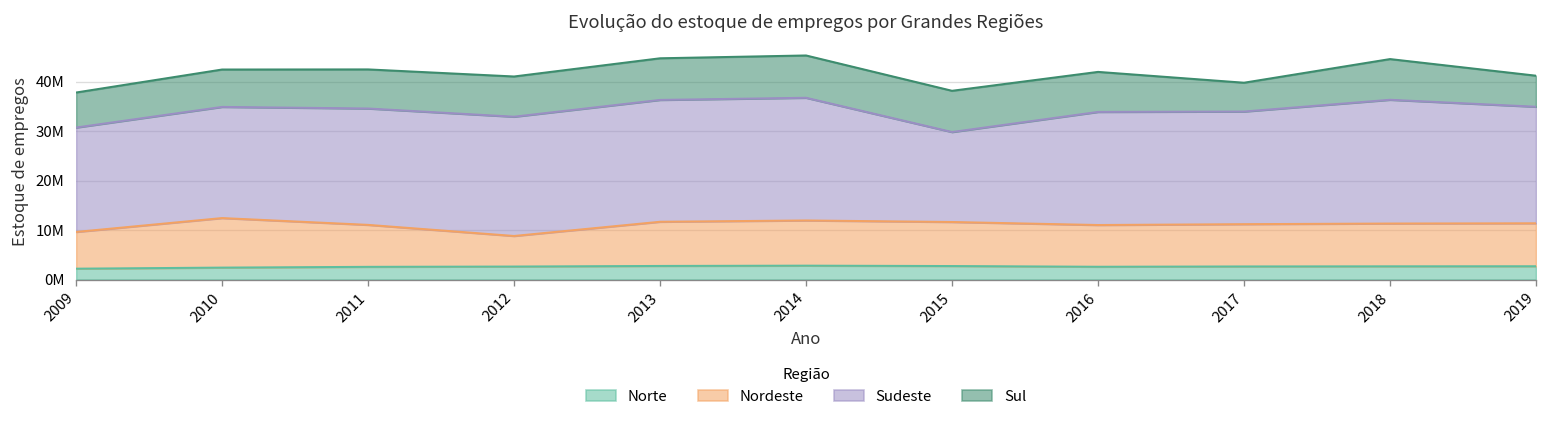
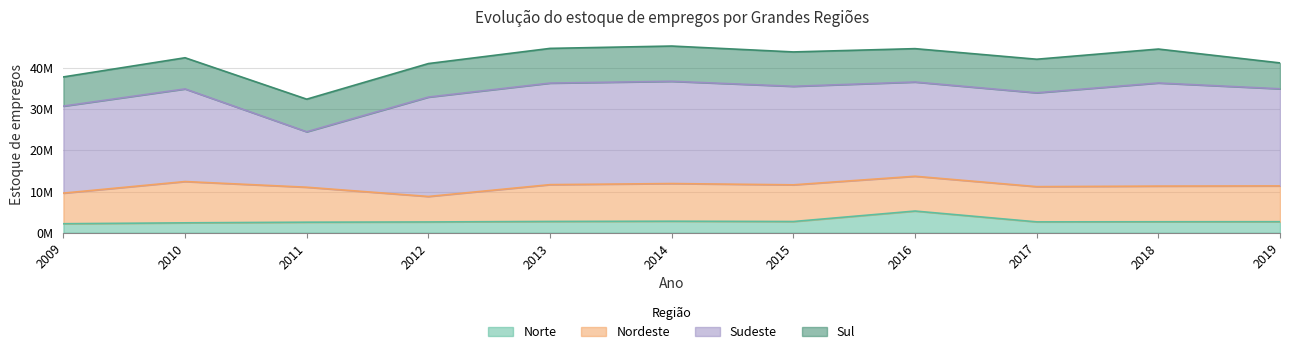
  {
    "Norte": {
      "2009": 2000000,
      "2010": 2000000,
      "2011": 3000000,
      "2012": 3000000,
      "2013": 3000000,
      "2014": 3000000,
      "2015": 3000000,
-     "2016": 3000000,
+     "2016": 5000000,
      "2017": 3000000,
      "2018": 3000000,
      "2019": 3000000
    },
    "Nordeste": {
      "2009": 7000000,
      "2010": 10000000,
      "2011": 8000000,
      "2012": 6000000,
      "2013": 9000000,
      "2014": 9000000,
      "2015": 9000000,
      "2016": 8000000,
      "2017": 9000000,
      "2018": 9000000,
      "2019": 9000000
    },
    "Sudeste": {
      "2009": 21000000,
      "2010": 22000000,
-     "2011": 24000000,
+     "2011": 13000000,
      "2012": 24000000,
      "2013": 25000000,
      "2014": 25000000,
-     "2015": 18000000,
+     "2015": 24000000,
      "2016": 23000000,
      "2017": 23000000,
      "2018": 25000000,
      "2019": 24000000
    },
    "Sul": {
      "2009": 7000000,
      "2010": 8000000,
      "2011": 8000000,
      "2012": 8000000,
      "2013": 8000000,
      "2014": 9000000,
      "2015": 8000000,
      "2016": 8000000,
-     "2017": 6000000,
+     "2017": 8000000,
      "2018": 8000000,
      "2019": 6000000
    }
  }
